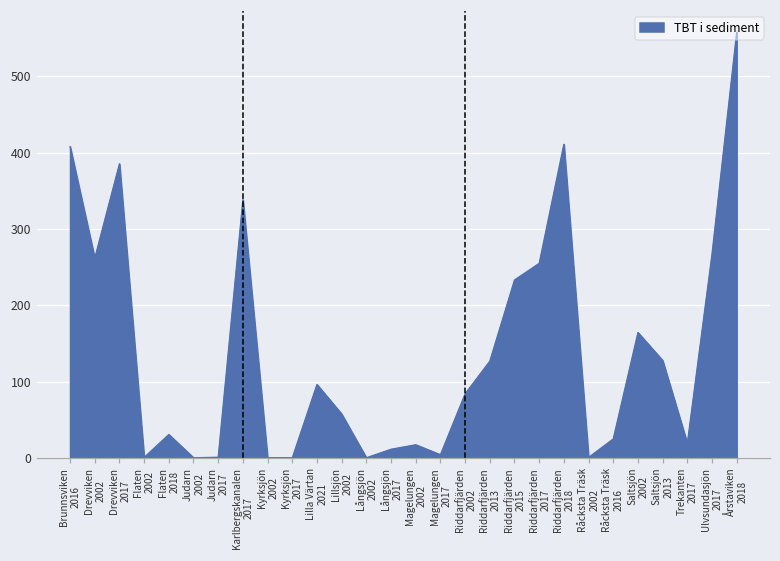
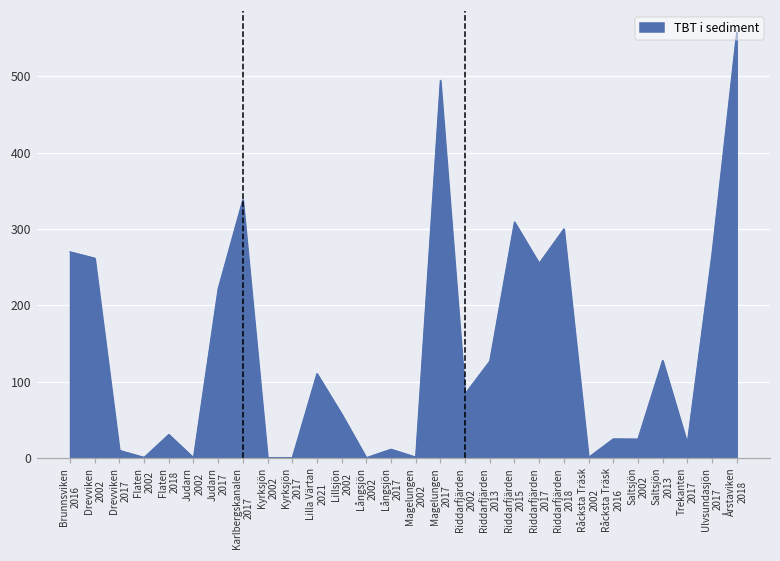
  {
-   "Brunnsviken 2016": 410,
+   "Brunnsviken 2016": 270,
    "Drevviken 2002": 260,
-   "Drevviken 2017": 390,
+   "Drevviken 2017": 10,
    "Flaten 2002": 0,
    "Flaten 2018": 30,
    "Judarn 2002": 0,
-   "Judarn 2017": 0,
+   "Judarn 2017": 220,
    "Karlbergskanalen 2017": 340,
    "Kyrksjön 2002": 0,
    "Kyrksjön 2017": 0,
-   "Lilla Värtan 2021": 100,
+   "Lilla Värtan 2021": 110,
    "Lillsjön 2002": 60,
    "Långsjön 2002": 0,
    "Långsjön 2017": 10,
-   "Magelungen 2002": 20,
-   "Magelungen 2017": 0,
+   "Magelungen 2002": 0,
+   "Magelungen 2017": 490,
    "Riddarfjärden 2002": 80,
    "Riddarfjärden 2013": 130,
-   "Riddarfjärden 2015": 230,
+   "Riddarfjärden 2015": 310,
    "Riddarfjärden 2017": 260,
-   "Riddarfjärden 2018": 410,
+   "Riddarfjärden 2018": 300,
    "Råcksta Träsk 2002": 0,
    "Råcksta Träsk 2016": 20,
-   "Saltsjön 2002": 160,
+   "Saltsjön 2002": 20,
    "Saltsjön 2013": 130,
    "Trekanten 2017": 20,
    "Ulvsundasjön 2017": 270
  }
